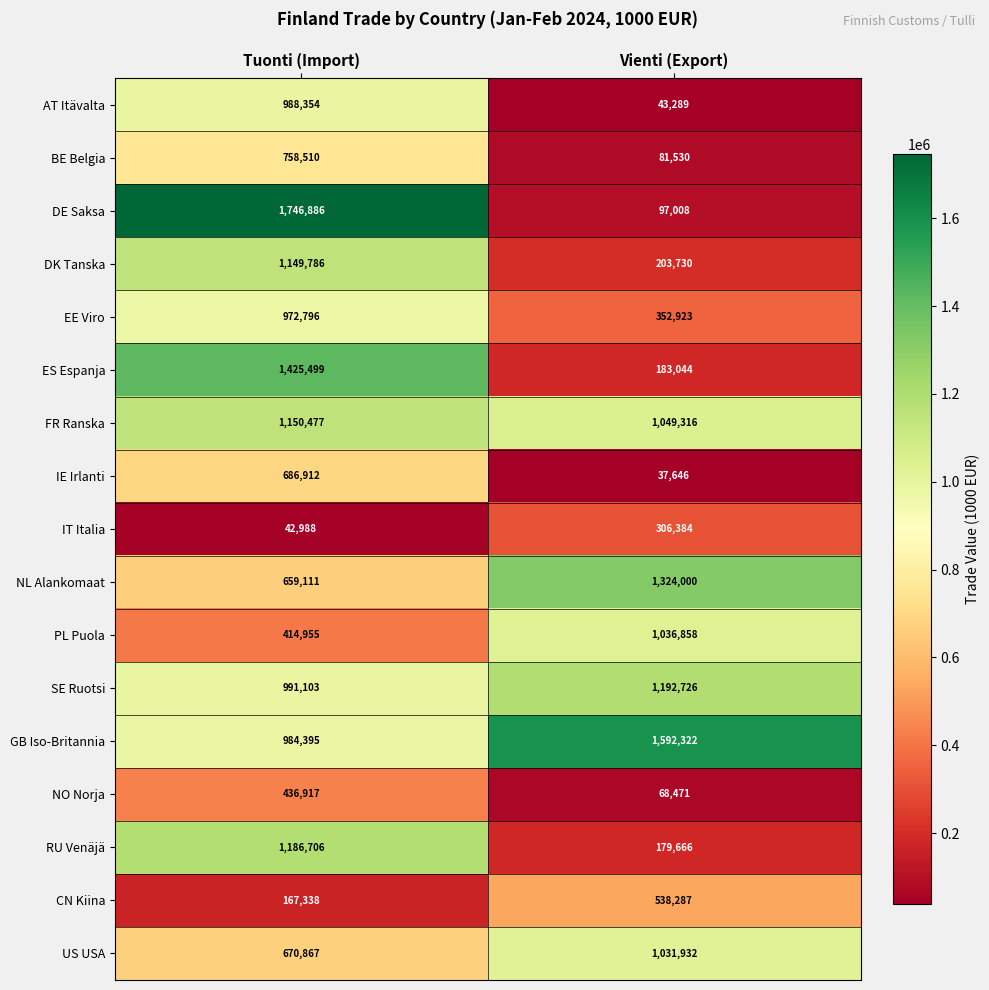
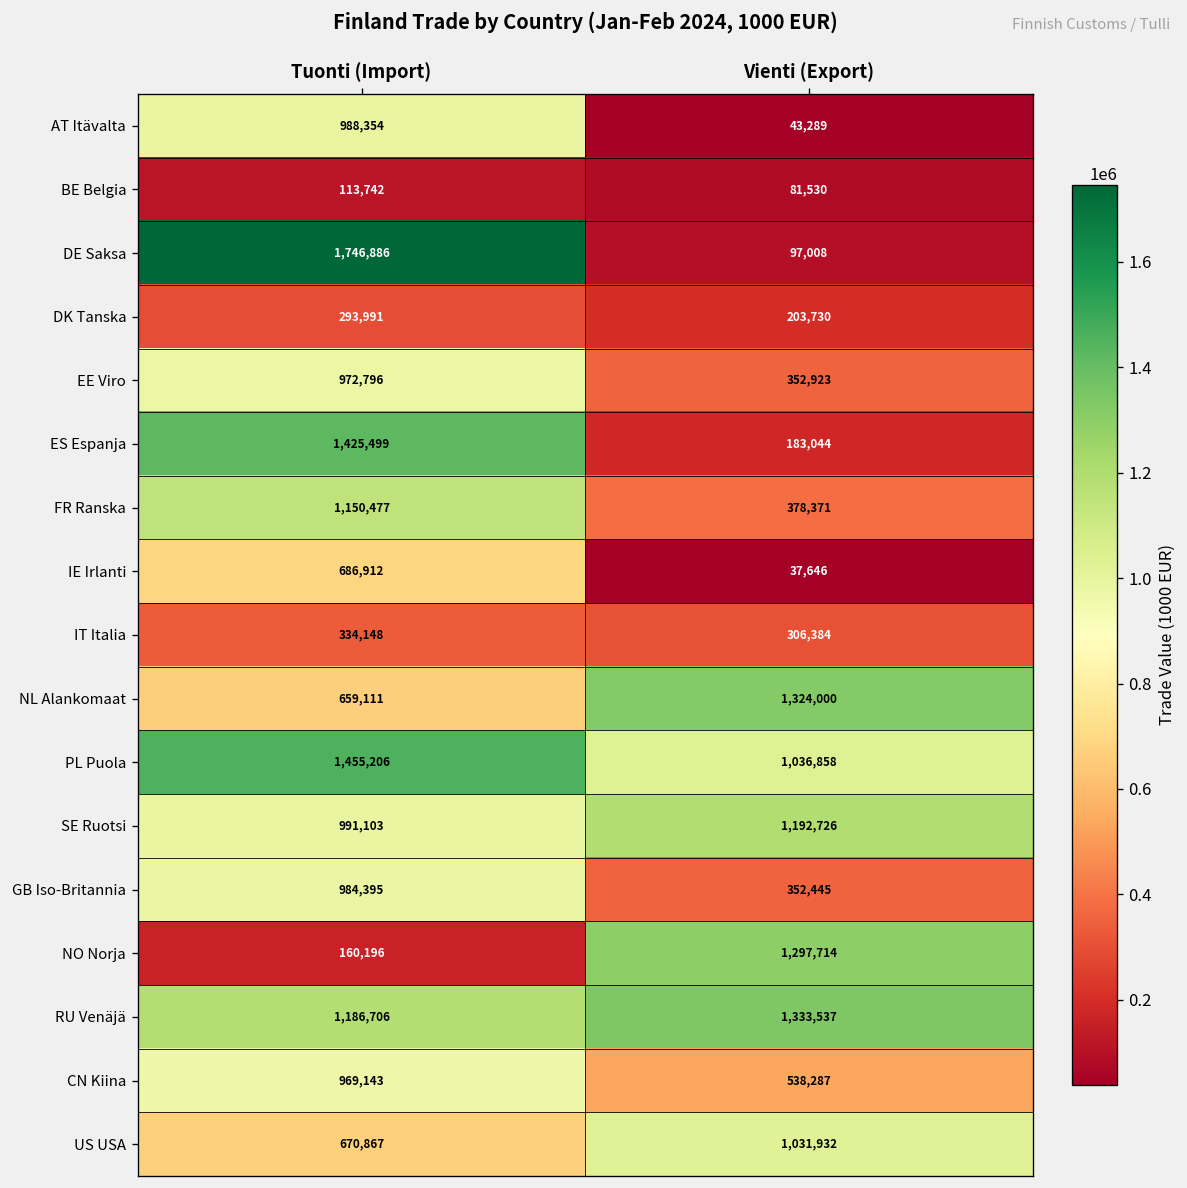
  {
    "AT Itävalta": {
      "Tuonti (Import)": "988,354",
      "Vienti (Export)": "43,289"
    },
    "BE Belgia": {
-     "Tuonti (Import)": "758,510",
+     "Tuonti (Import)": "113,742",
      "Vienti (Export)": "81,530"
    },
    "DE Saksa": {
      "Tuonti (Import)": "1,746,886",
      "Vienti (Export)": "97,008"
    },
    "DK Tanska": {
-     "Tuonti (Import)": "1,149,786",
+     "Tuonti (Import)": "293,991",
      "Vienti (Export)": "203,730"
    },
    "EE Viro": {
      "Tuonti (Import)": "972,796",
      "Vienti (Export)": "352,923"
    },
    "ES Espanja": {
      "Tuonti (Import)": "1,425,499",
      "Vienti (Export)": "183,044"
    },
    "FR Ranska": {
      "Tuonti (Import)": "1,150,477",
-     "Vienti (Export)": "1,049,316"
+     "Vienti (Export)": "378,371"
    },
    "IE Irlanti": {
      "Tuonti (Import)": "686,912",
      "Vienti (Export)": "37,646"
    },
    "IT Italia": {
-     "Tuonti (Import)": "42,988",
+     "Tuonti (Import)": "334,148",
      "Vienti (Export)": "306,384"
    },
    "NL Alankomaat": {
      "Tuonti (Import)": "659,111",
      "Vienti (Export)": "1,324,000"
    },
    "PL Puola": {
-     "Tuonti (Import)": "414,955",
+     "Tuonti (Import)": "1,455,206",
      "Vienti (Export)": "1,036,858"
    },
    "SE Ruotsi": {
      "Tuonti (Import)": "991,103",
      "Vienti (Export)": "1,192,726"
    },
    "GB Iso-Britannia": {
      "Tuonti (Import)": "984,395",
-     "Vienti (Export)": "1,592,322"
+     "Vienti (Export)": "352,445"
    },
    "NO Norja": {
-     "Tuonti (Import)": "436,917",
-     "Vienti (Export)": "68,471"
+     "Tuonti (Import)": "160,196",
+     "Vienti (Export)": "1,297,714"
    },
    "RU Venäjä": {
      "Tuonti (Import)": "1,186,706",
-     "Vienti (Export)": "179,666"
+     "Vienti (Export)": "1,333,537"
    },
    "CN Kiina": {
-     "Tuonti (Import)": "167,338",
+     "Tuonti (Import)": "969,143",
      "Vienti (Export)": "538,287"
    },
    "US USA": {
      "Tuonti (Import)": "670,867",
      "Vienti (Export)": "1,031,932"
    }
  }
